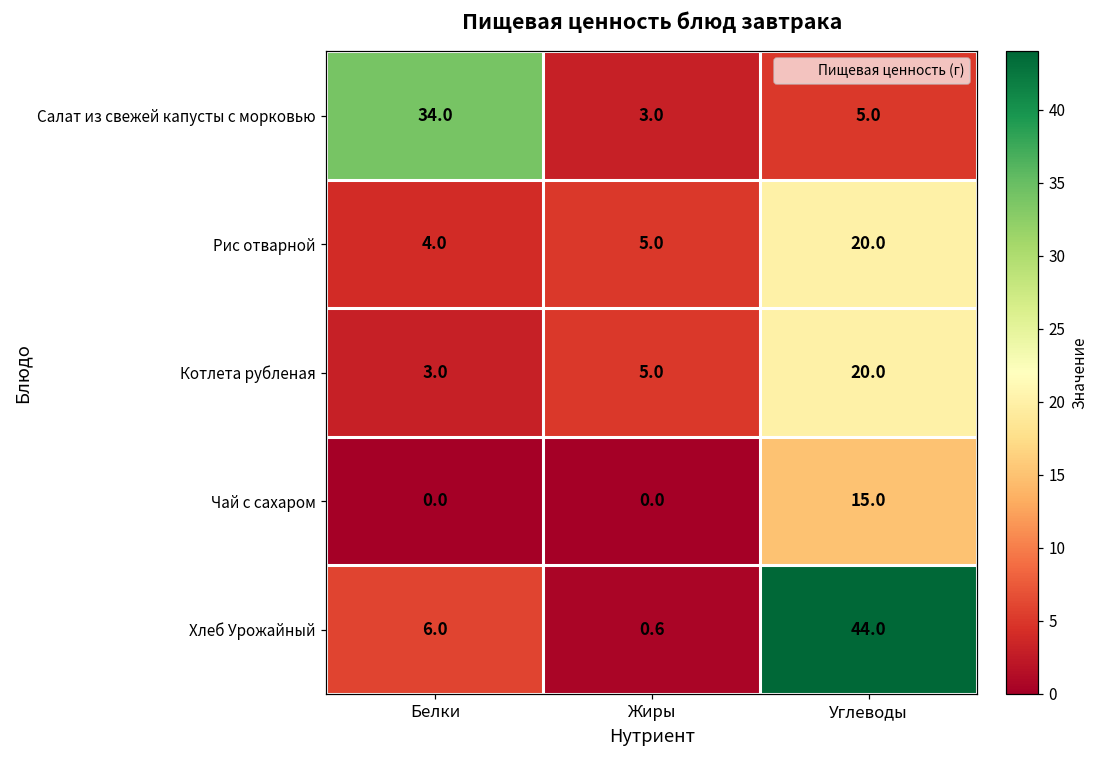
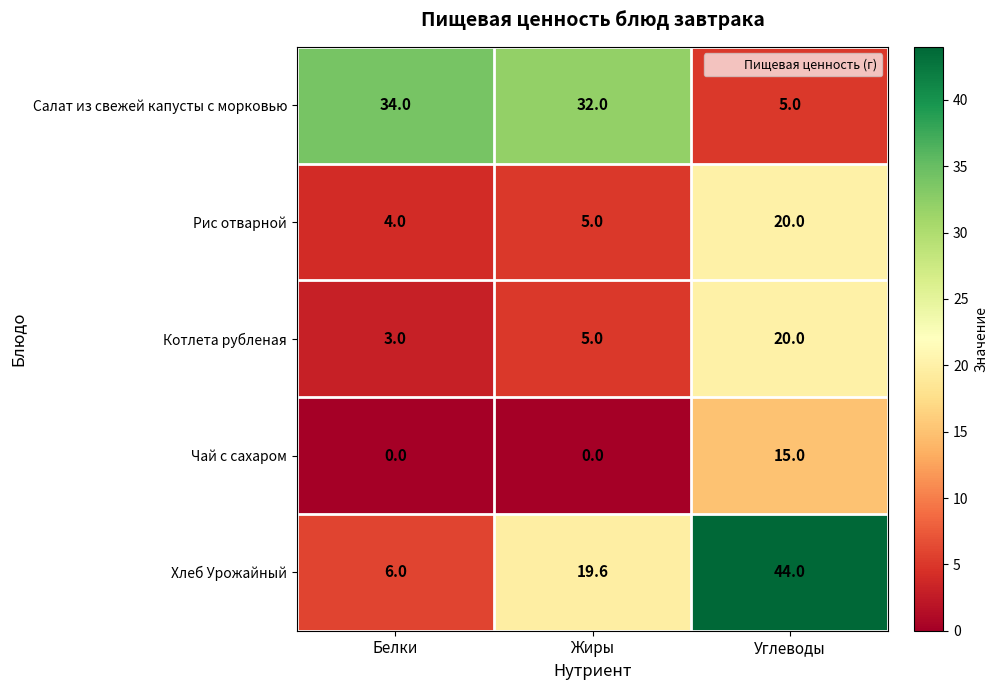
  {
    "Салат из свежей капусты с морковью": {
      "Белки": 34.0,
-     "Жиры": 3.0,
+     "Жиры": 32.0,
      "Углеводы": 5.0
    },
    "Рис отварной": {
      "Белки": 4.0,
      "Жиры": 5.0,
      "Углеводы": 20.0
    },
    "Котлета рубленая": {
      "Белки": 3.0,
      "Жиры": 5.0,
      "Углеводы": 20.0
    },
    "Чай с сахаром": {
      "Белки": 0.0,
      "Жиры": 0.0,
      "Углеводы": 15.0
    },
    "Хлеб Урожайный": {
      "Белки": 6.0,
-     "Жиры": 0.6,
+     "Жиры": 19.6,
      "Углеводы": 44.0
    }
  }
